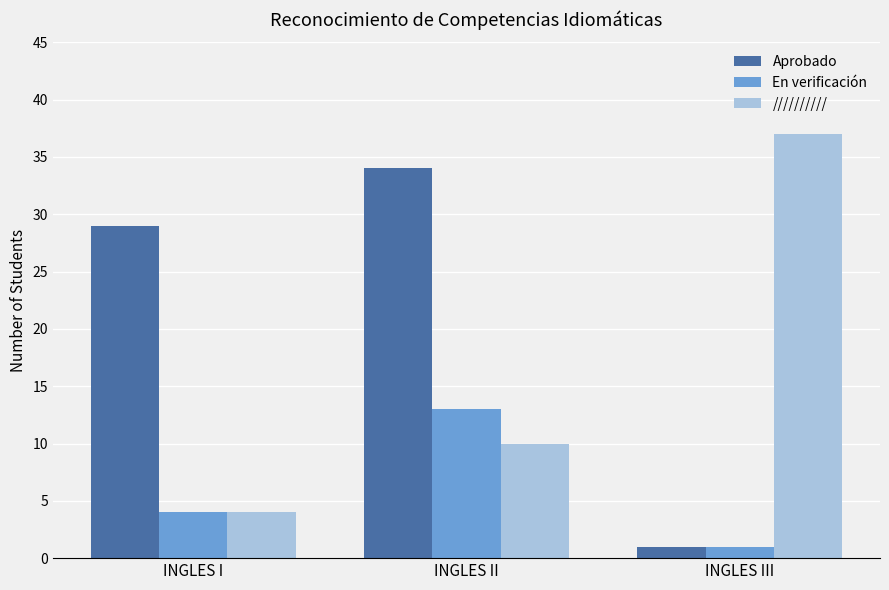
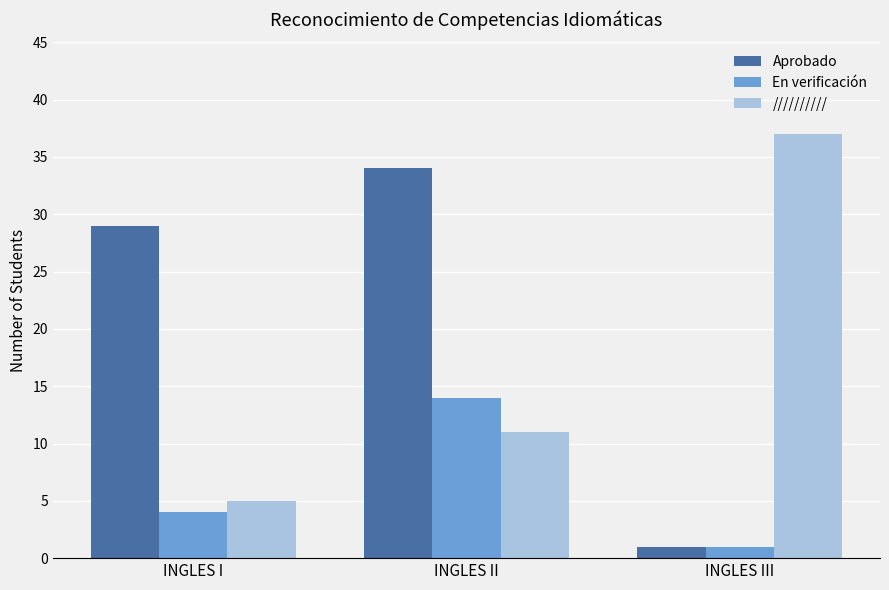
  {
    "Aprobado": {
      "INGLES I": 29,
      "INGLES II": 34,
      "INGLES III": 1
    },
    "En verificación": {
      "INGLES I": 4,
-     "INGLES II": 13,
+     "INGLES II": 14,
      "INGLES III": 1
    },
    "//////////": {
-     "INGLES I": 4,
-     "INGLES II": 10,
+     "INGLES I": 5,
+     "INGLES II": 11,
      "INGLES III": 37
    }
  }
